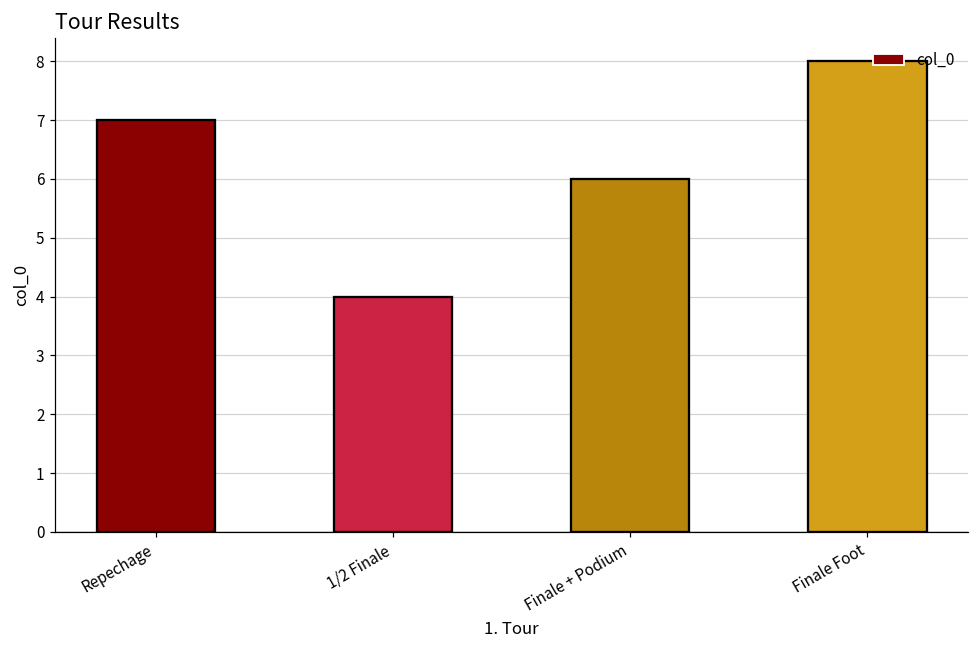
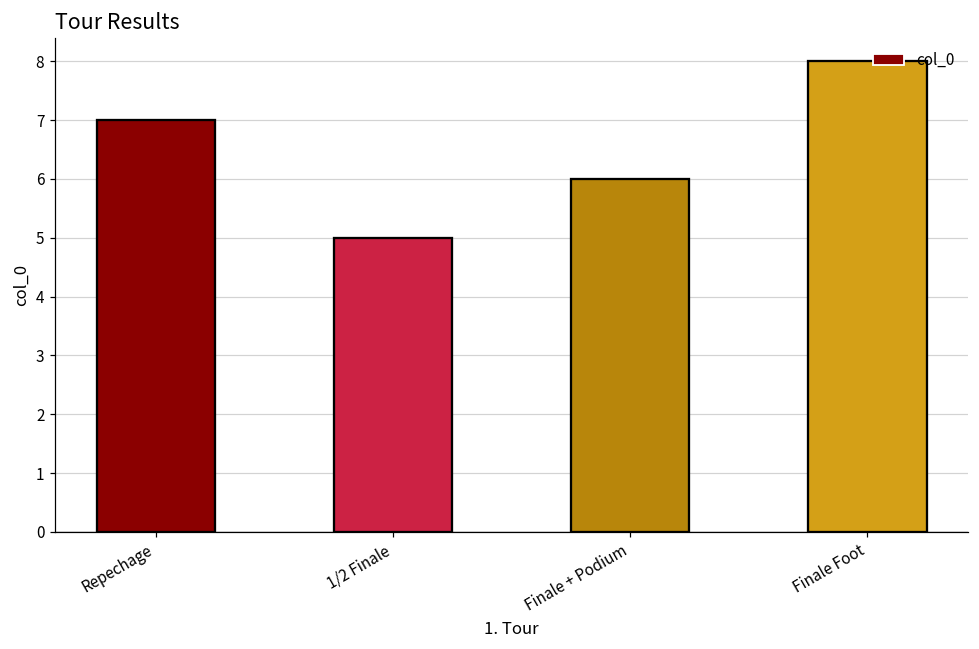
  {
    "col_0": {
      "Repechage": 7,
-     "1/2 Finale": 4,
+     "1/2 Finale": 5,
      "Finale + Podium": 6,
      "Finale Foot": 8
    }
  }
